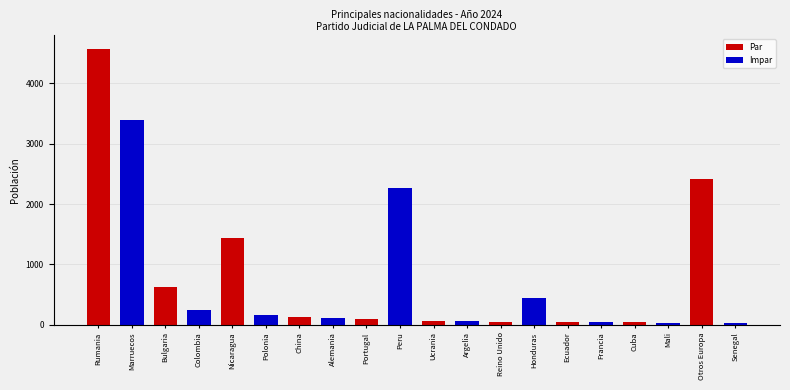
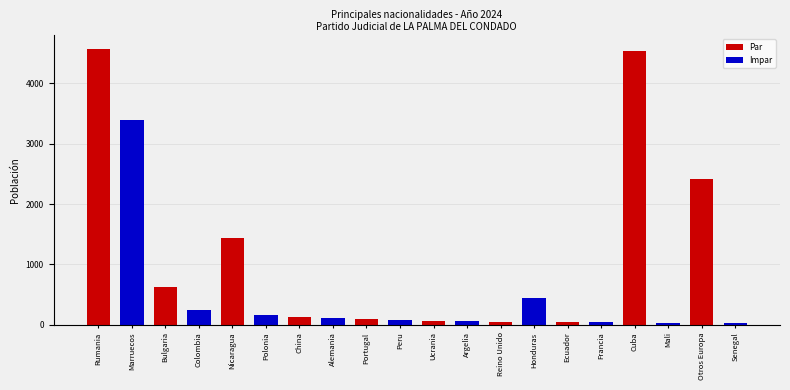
  {
    "Rumania": 4600,
    "Marruecos": 3400,
    "Bulgaria": 600,
    "Colombia": 300,
    "Nicaragua": 1400,
    "Polonia": 200,
    "China": 100,
    "Alemania": 100,
    "Portugal": 100,
-   "Peru": 2300,
+   "Peru": 100,
    "Ucrania": 100,
    "Argelia": 100,
    "Reino Unido": 0,
    "Honduras": 500,
    "Ecuador": 0,
-   "Cuba": 0,
+   "Cuba": 4500,
    "Otros Europa": 2400
  }
